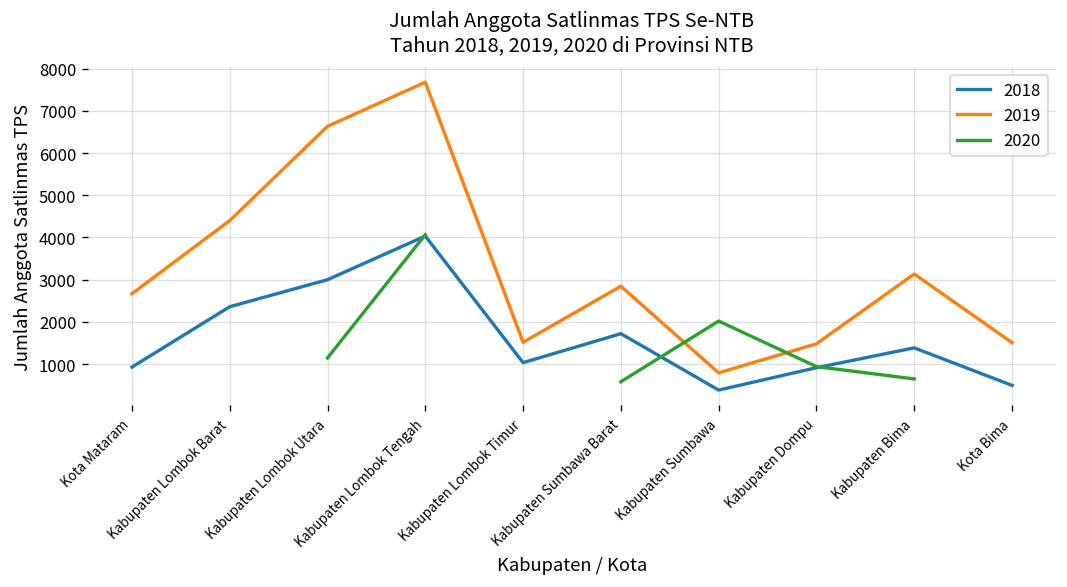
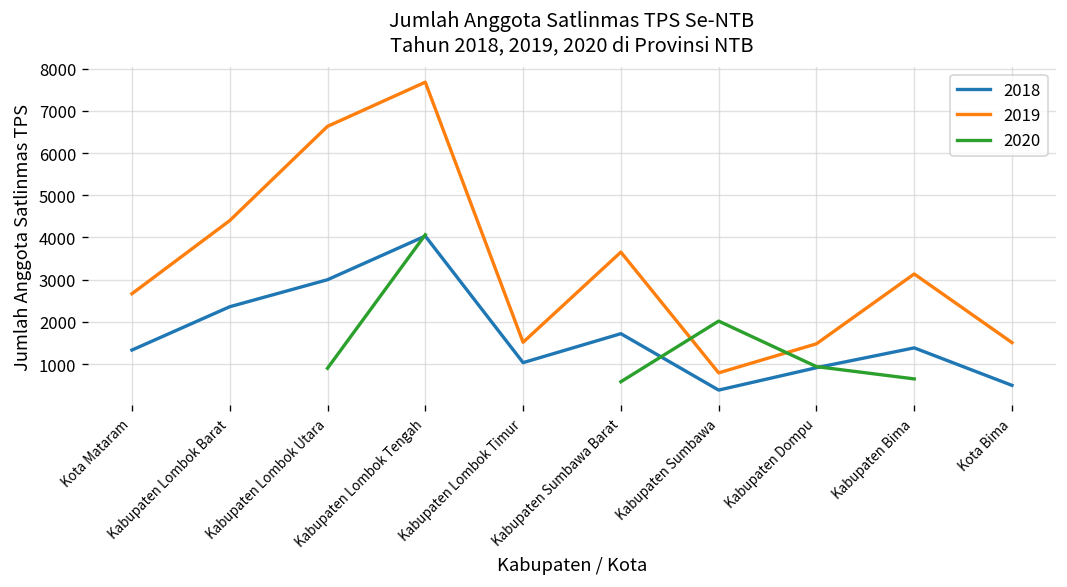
  {
    "2018": {
-     "Kota Mataram": 900,
+     "Kota Mataram": 1300,
      "Kabupaten Lombok Barat": 2400,
      "Kabupaten Lombok Utara": 3000,
      "Kabupaten Lombok Timur": 1000,
      "Kabupaten Sumbawa Barat": 1700,
      "Kabupaten Sumbawa": 400,
      "Kabupaten Bima": 1400,
      "Kota Bima": 500
    },
    "2019": {
      "Kota Mataram": 2700,
      "Kabupaten Lombok Barat": 4400,
      "Kabupaten Lombok Utara": 6600,
      "Kabupaten Lombok Tengah": 7700,
      "Kabupaten Lombok Timur": 1500,
-     "Kabupaten Sumbawa Barat": 2800,
+     "Kabupaten Sumbawa Barat": 3700,
      "Kabupaten Sumbawa": 800,
      "Kabupaten Dompu": 1500,
      "Kabupaten Bima": 3100,
      "Kota Bima": 1500
    },
    "2020": {
      "Kota Mataram": 700,
-     "Kabupaten Lombok Utara": 1100,
+     "Kabupaten Lombok Utara": 900,
      "Kabupaten Sumbawa Barat": 600,
      "Kabupaten Sumbawa": 2000,
      "Kabupaten Bima": 700
    }
  }
